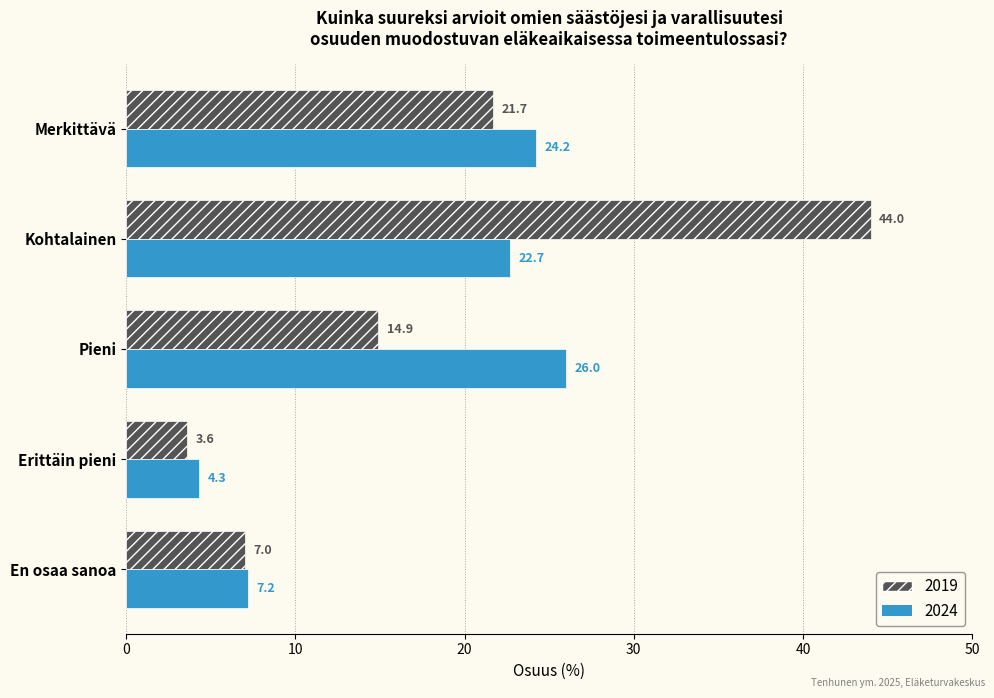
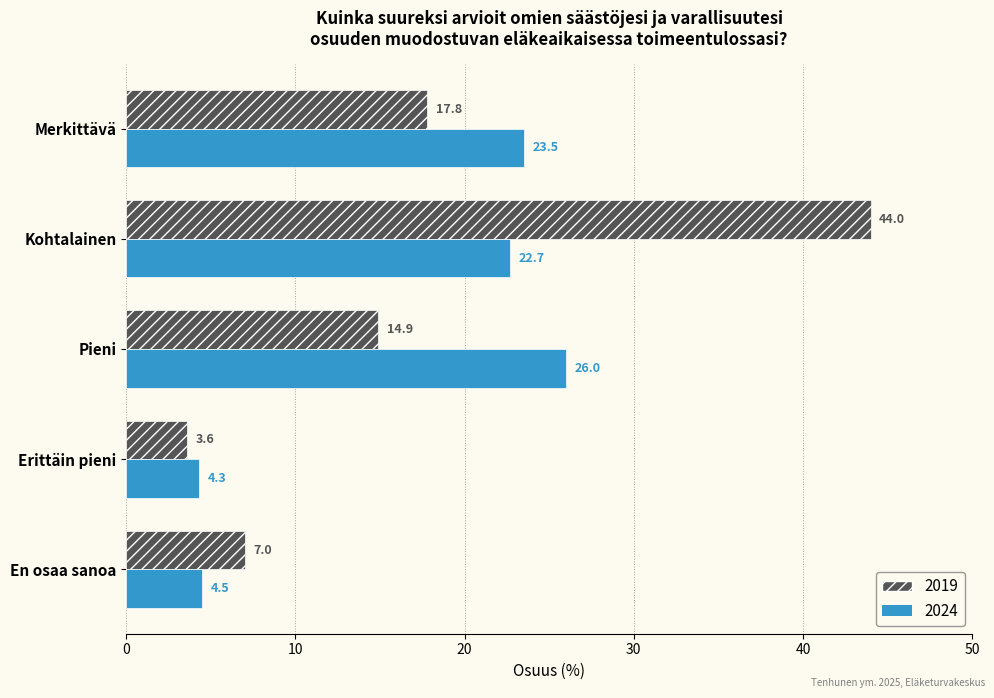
  {
    "2019": {
-     "Merkittävä": 21.7,
+     "Merkittävä": 17.8,
      "Kohtalainen": 44.0,
      "Pieni": 14.9,
      "Erittäin pieni": 3.6,
      "En osaa sanoa": 7.0
    },
    "2024": {
-     "Merkittävä": 24.2,
+     "Merkittävä": 23.5,
      "Kohtalainen": 22.7,
      "Pieni": 26.0,
      "Erittäin pieni": 4.3,
-     "En osaa sanoa": 7.2
+     "En osaa sanoa": 4.5
    }
  }
